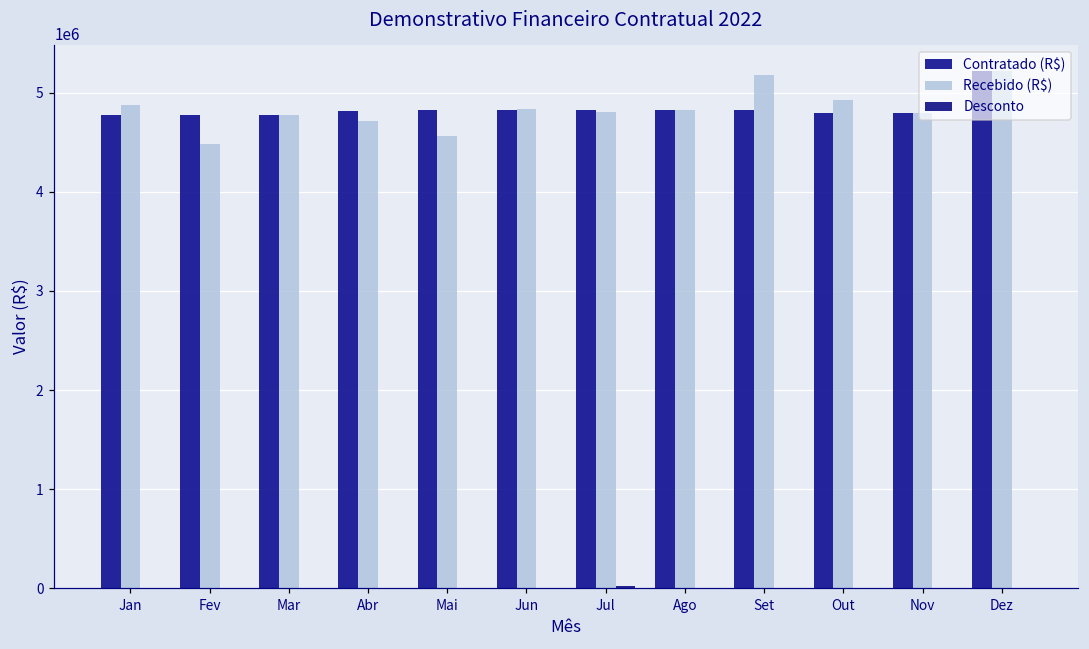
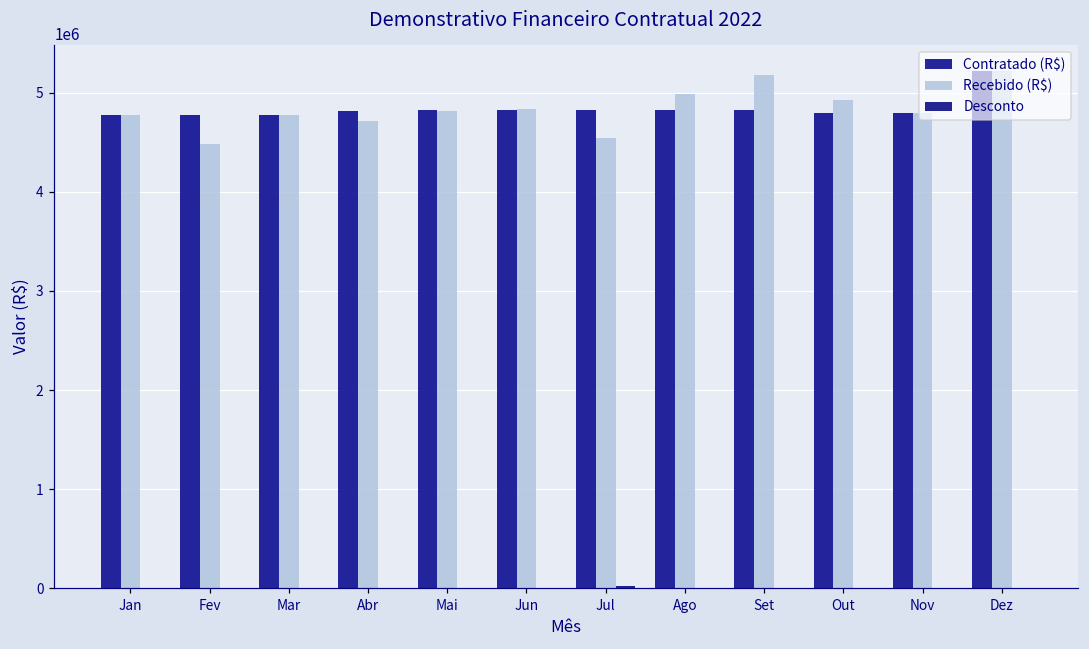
  {
    "Recebido (R$)": {
-     "Jan": 4900000,
+     "Jan": 4800000,
      "Fev": 4500000,
      "Mar": 4800000,
      "Abr": 4700000,
-     "Mai": 4600000,
+     "Mai": 4800000,
      "Jun": 4800000,
-     "Jul": 4800000,
-     "Ago": 4800000,
+     "Jul": 4500000,
+     "Ago": 5000000,
      "Set": 5200000,
      "Out": 4900000
    }
  }
